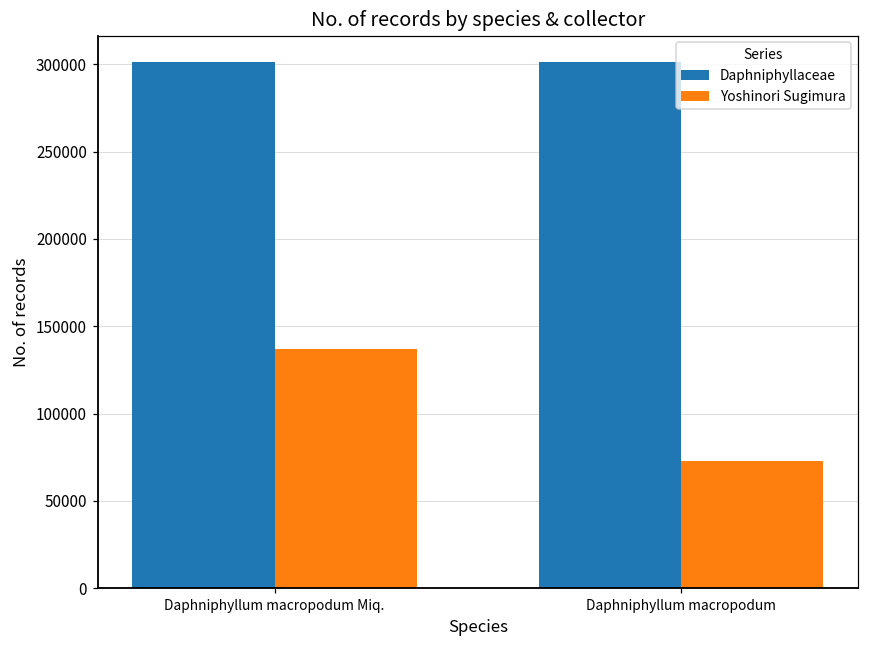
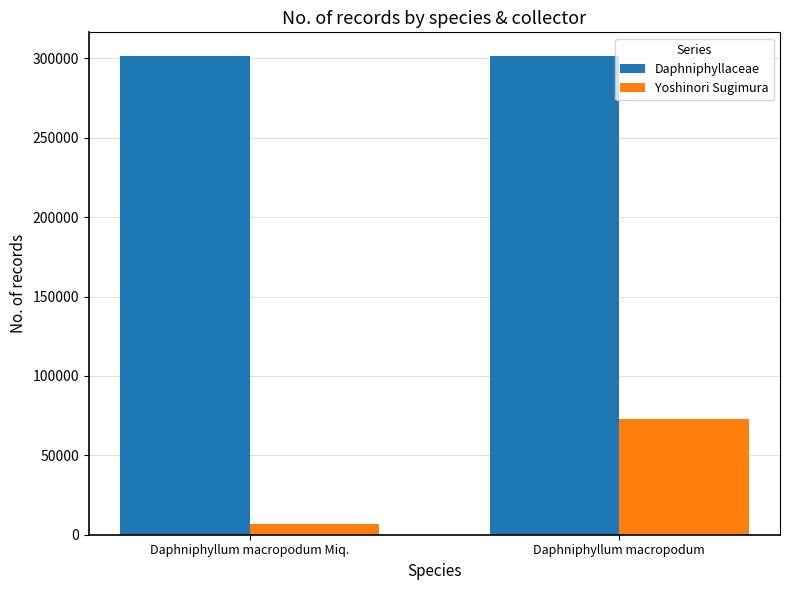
  {
    "Daphniphyllaceae": {
      "Daphniphyllum macropodum Miq.": 301000,
      "Daphniphyllum macropodum": 301000
    },
    "Yoshinori Sugimura": {
-     "Daphniphyllum macropodum Miq.": 137000,
+     "Daphniphyllum macropodum Miq.": 7000,
      "Daphniphyllum macropodum": 73000
    }
  }
